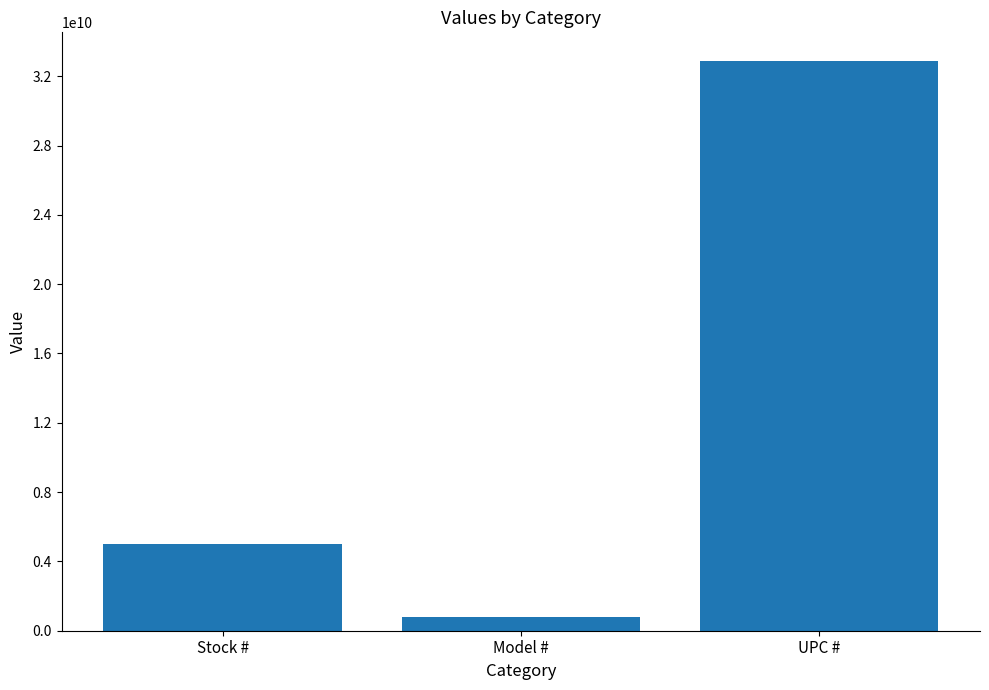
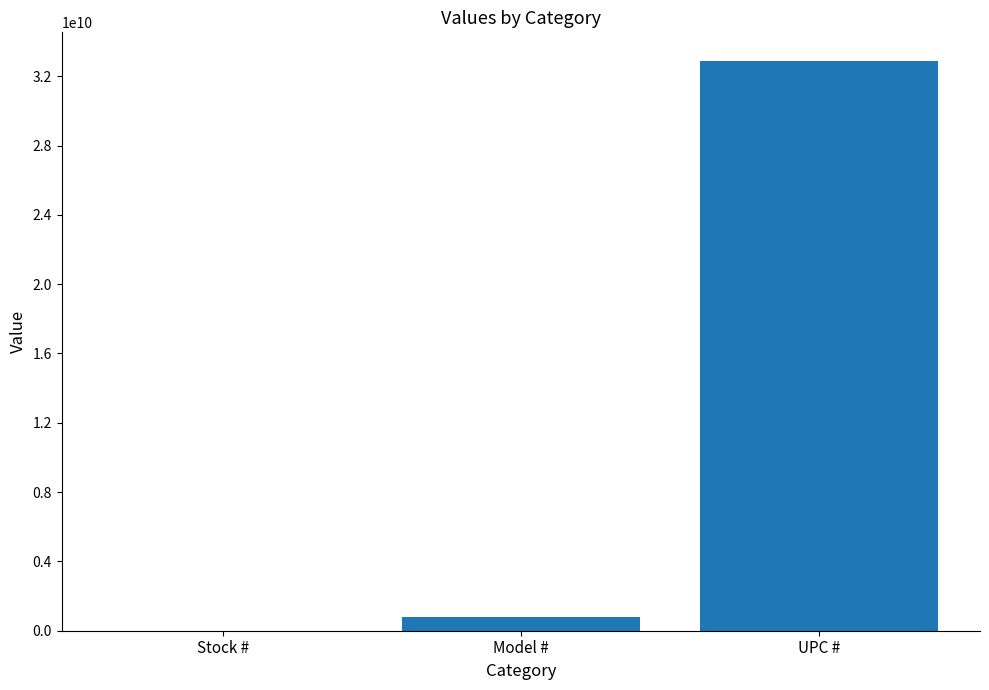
  {
-   "Stock #": 5000000000,
+   "Stock #": 0,
    "Model #": 800000000,
    "UPC #": 32900000000
  }
